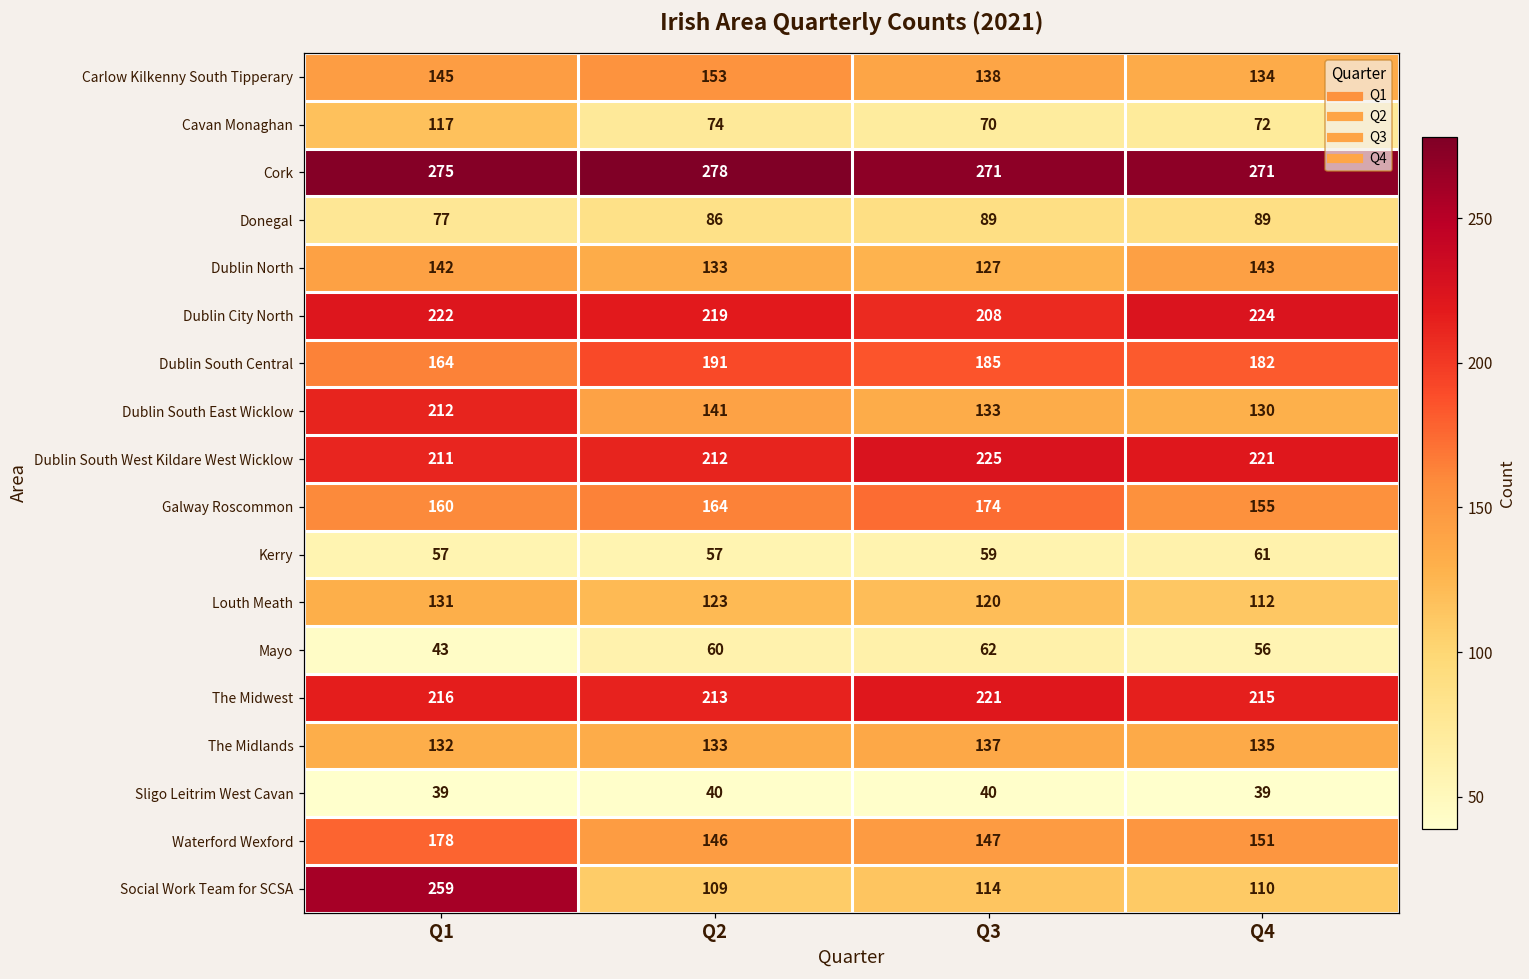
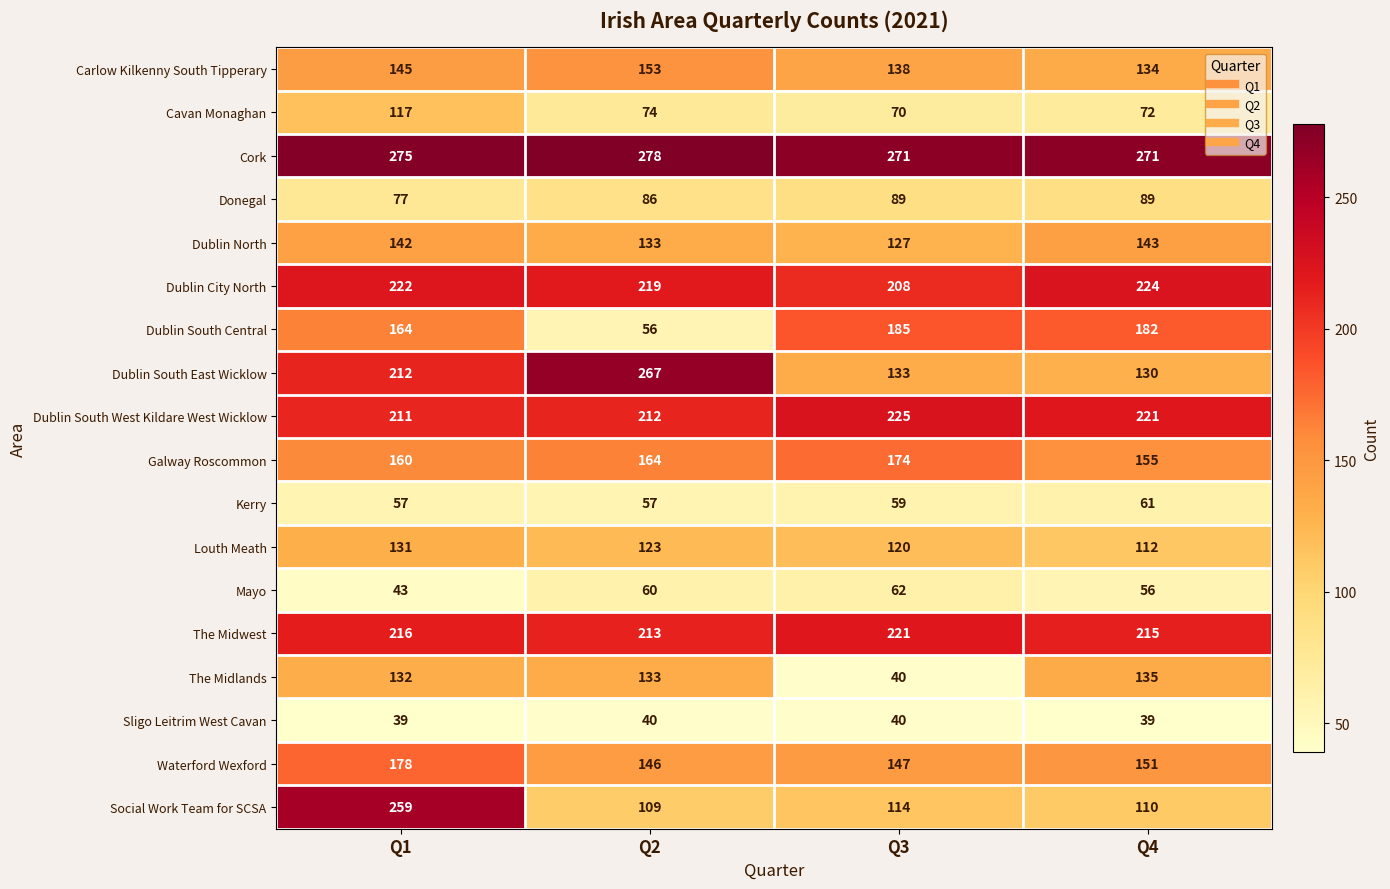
  {
    "Carlow Kilkenny South Tipperary": {
      "Q1": 145,
      "Q2": 153,
      "Q3": 138,
      "Q4": 134
    },
    "Cavan Monaghan": {
      "Q1": 117,
      "Q2": 74,
      "Q3": 70,
      "Q4": 72
    },
    "Cork": {
      "Q1": 275,
      "Q2": 278,
      "Q3": 271,
      "Q4": 271
    },
    "Donegal": {
      "Q1": 77,
      "Q2": 86,
      "Q3": 89,
      "Q4": 89
    },
    "Dublin North": {
      "Q1": 142,
      "Q2": 133,
      "Q3": 127,
      "Q4": 143
    },
    "Dublin City North": {
      "Q1": 222,
      "Q2": 219,
      "Q3": 208,
      "Q4": 224
    },
    "Dublin South Central": {
      "Q1": 164,
-     "Q2": 191,
+     "Q2": 56,
      "Q3": 185,
      "Q4": 182
    },
    "Dublin South East Wicklow": {
      "Q1": 212,
-     "Q2": 141,
+     "Q2": 267,
      "Q3": 133,
      "Q4": 130
    },
    "Dublin South West Kildare West Wicklow": {
      "Q1": 211,
      "Q2": 212,
      "Q3": 225,
      "Q4": 221
    },
    "Galway Roscommon": {
      "Q1": 160,
      "Q2": 164,
      "Q3": 174,
      "Q4": 155
    },
    "Kerry": {
      "Q1": 57,
      "Q2": 57,
      "Q3": 59,
      "Q4": 61
    },
    "Louth Meath": {
      "Q1": 131,
      "Q2": 123,
      "Q3": 120,
      "Q4": 112
    },
    "Mayo": {
      "Q1": 43,
      "Q2": 60,
      "Q3": 62,
      "Q4": 56
    },
    "The Midwest": {
      "Q1": 216,
      "Q2": 213,
      "Q3": 221,
      "Q4": 215
    },
    "The Midlands": {
      "Q1": 132,
      "Q2": 133,
-     "Q3": 137,
+     "Q3": 40,
      "Q4": 135
    },
    "Sligo Leitrim West Cavan": {
      "Q1": 39,
      "Q2": 40,
      "Q3": 40,
      "Q4": 39
    },
    "Waterford Wexford": {
      "Q1": 178,
      "Q2": 146,
      "Q3": 147,
      "Q4": 151
    },
    "Social Work Team for SCSA": {
      "Q1": 259,
      "Q2": 109,
      "Q3": 114,
      "Q4": 110
    }
  }
